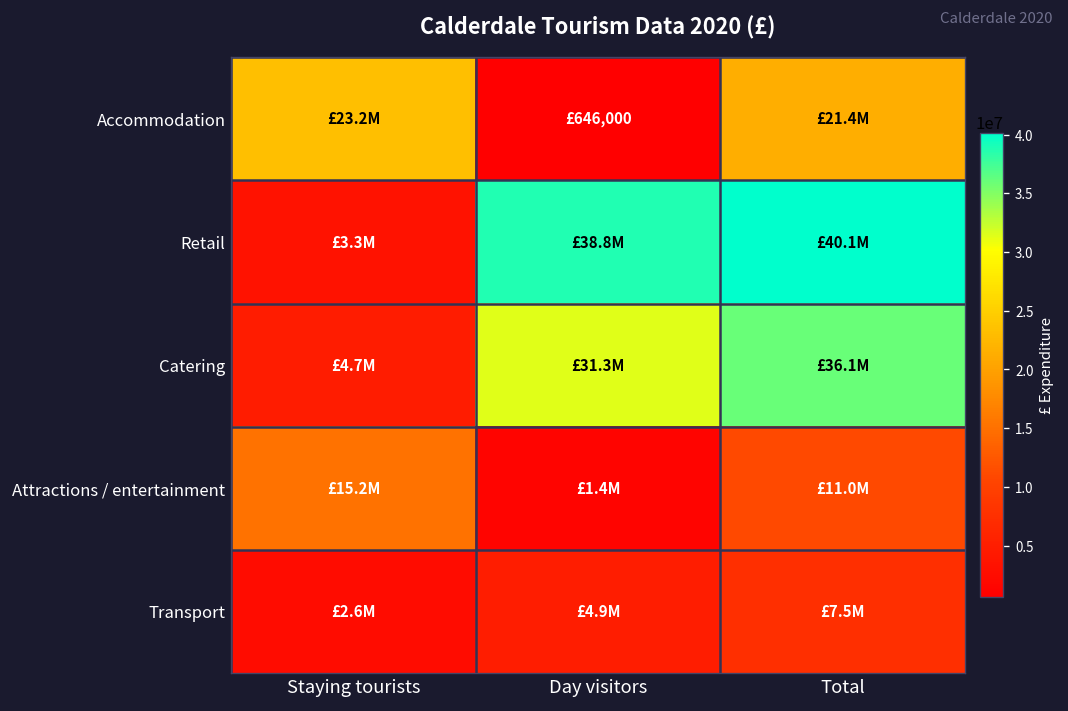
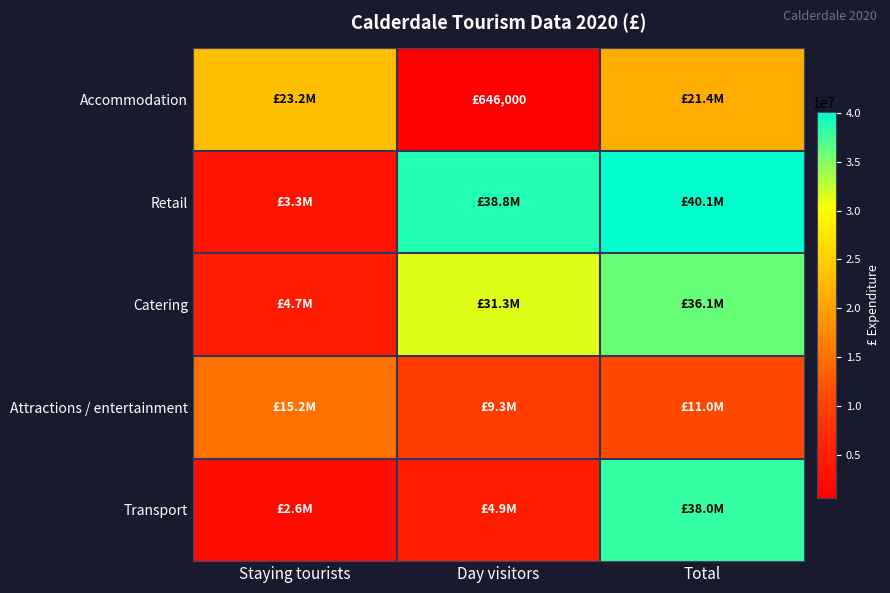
  {
    "Accommodation": {
      "Staying tourists": "£23.2M",
      "Day visitors": "£646,000",
      "Total": "£21.4M"
    },
    "Retail": {
      "Staying tourists": "£3.3M",
      "Day visitors": "£38.8M",
      "Total": "£40.1M"
    },
    "Catering": {
      "Staying tourists": "£4.7M",
      "Day visitors": "£31.3M",
      "Total": "£36.1M"
    },
    "Attractions / entertainment": {
      "Staying tourists": "£15.2M",
-     "Day visitors": "£1.4M",
+     "Day visitors": "£9.3M",
      "Total": "£11.0M"
    },
    "Transport": {
      "Staying tourists": "£2.6M",
      "Day visitors": "£4.9M",
-     "Total": "£7.5M"
+     "Total": "£38.0M"
    }
  }
